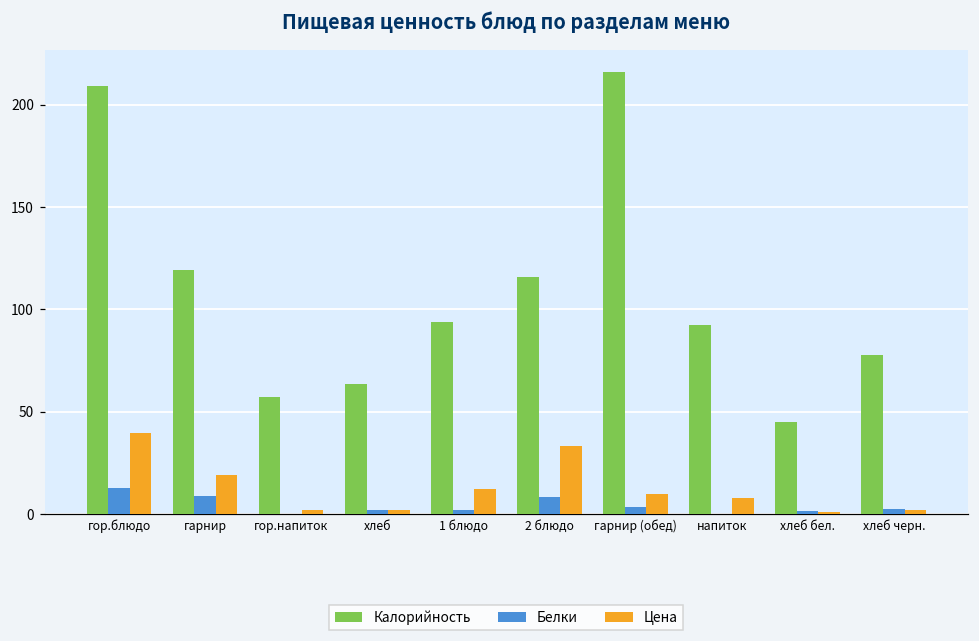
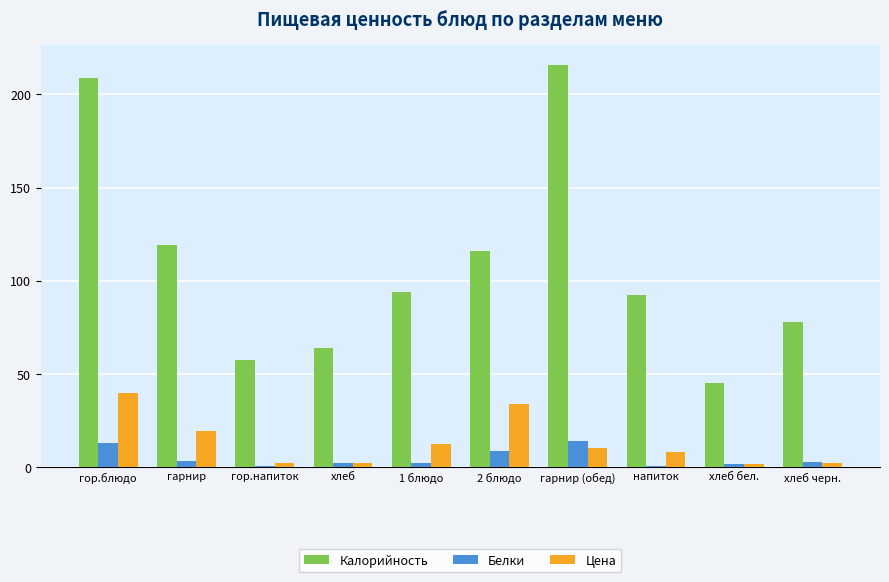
  {
    "Калорийность": {
      "гор.блюдо": 209,
      "гарнир": 119,
      "гор.напиток": 57,
      "хлеб": 64,
      "1 блюдо": 94,
      "2 блюдо": 116,
      "гарнир (обед)": 216,
      "напиток": 92,
      "хлеб бел.": 45,
      "хлеб черн.": 78
    },
    "Белки": {
      "гор.блюдо": 13,
-     "гарнир": 9,
+     "гарнир": 3,
      "хлеб": 2,
      "1 блюдо": 2,
      "2 блюдо": 8,
-     "гарнир (обед)": 4,
+     "гарнир (обед)": 14,
      "хлеб бел.": 2,
      "хлеб черн.": 3
    },
    "Цена": {
      "гор.блюдо": 40,
      "гарнир": 19,
      "гор.напиток": 2,
      "хлеб": 2,
      "1 блюдо": 12,
      "2 блюдо": 34,
      "гарнир (обед)": 10,
      "напиток": 8,
      "хлеб черн.": 2
    }
  }
